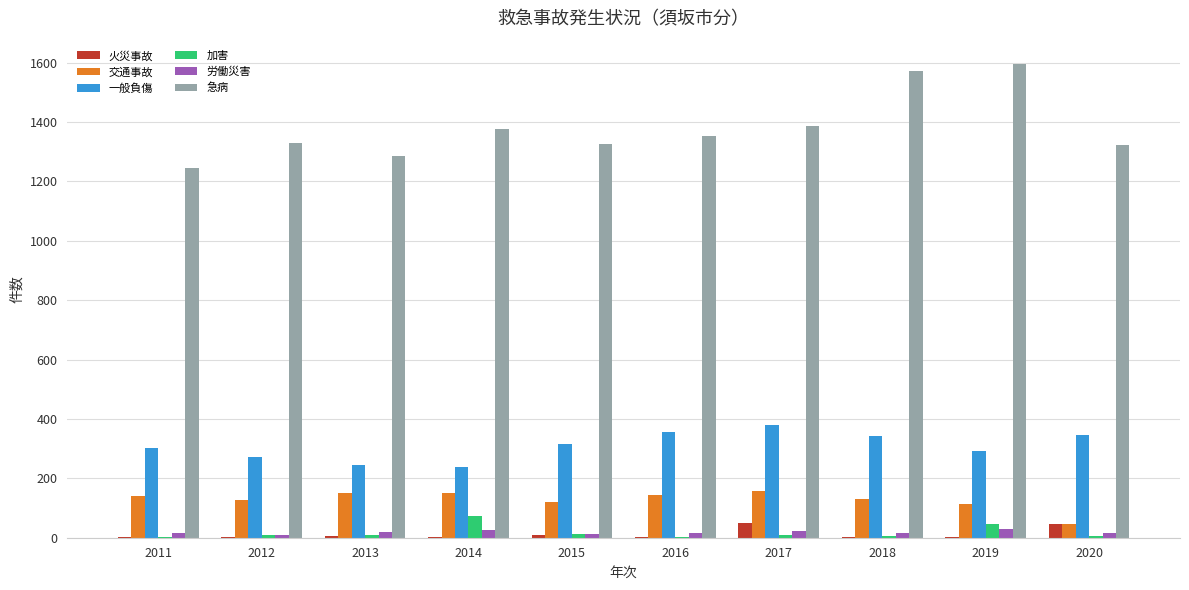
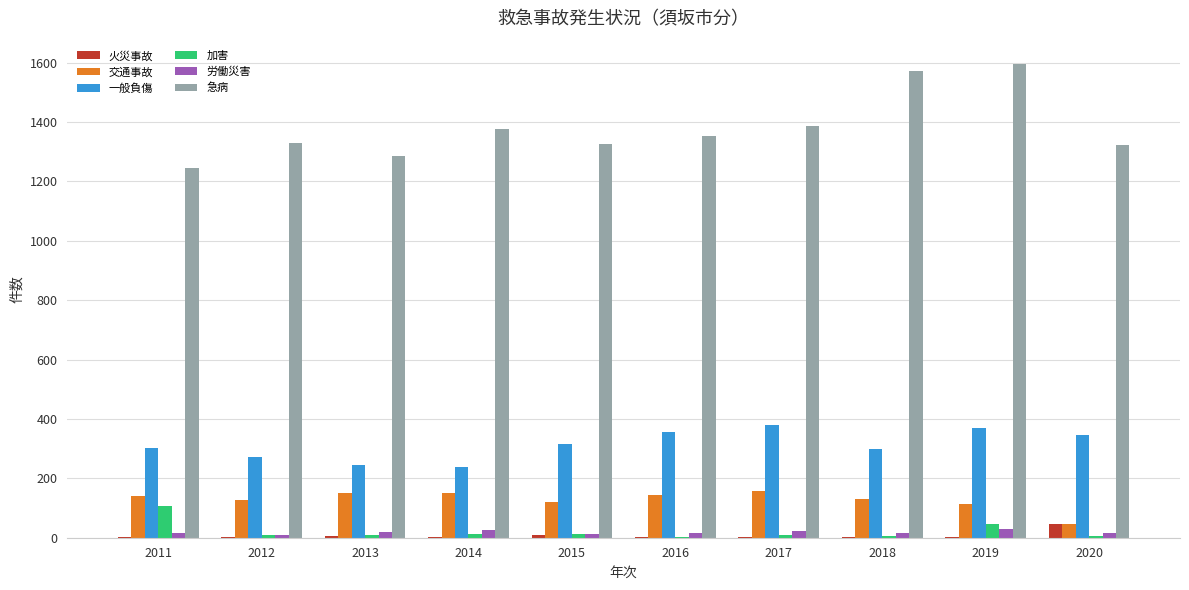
  {
    "火災事故": {
      "2015": 10,
-     "2017": 50,
+     "2017": 0,
      "2020": 50
    },
    "交通事故": {
      "2011": 140,
      "2012": 130,
      "2013": 150,
      "2014": 150,
      "2015": 120,
      "2016": 150,
      "2017": 160,
      "2018": 130,
      "2019": 110,
      "2020": 50
    },
    "一般負傷": {
      "2011": 300,
      "2012": 270,
      "2013": 250,
      "2014": 240,
      "2015": 310,
      "2016": 360,
      "2017": 380,
-     "2018": 340,
-     "2019": 290,
+     "2018": 300,
+     "2019": 370,
      "2020": 350
    },
    "加害": {
-     "2011": 0,
+     "2011": 110,
      "2012": 10,
-     "2014": 70,
+     "2014": 10,
      "2015": 10,
      "2017": 10,
      "2019": 50
    },
    "労働災害": {
      "2011": 20,
      "2013": 20,
      "2014": 30,
      "2015": 10,
      "2016": 20,
      "2017": 20,
      "2018": 20,
      "2019": 30,
      "2020": 20
    },
    "急病": {
      "2011": 1240,
      "2012": 1330,
      "2013": 1290,
      "2014": 1380,
      "2015": 1330,
      "2016": 1350,
      "2017": 1390,
      "2018": 1570,
      "2019": 1590,
      "2020": 1320
    }
  }
